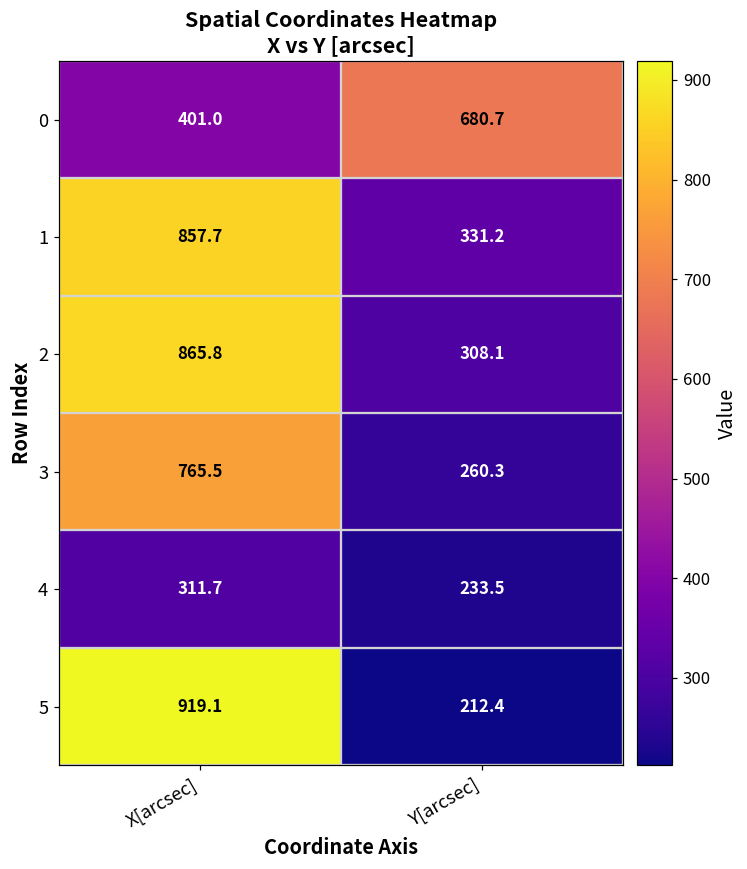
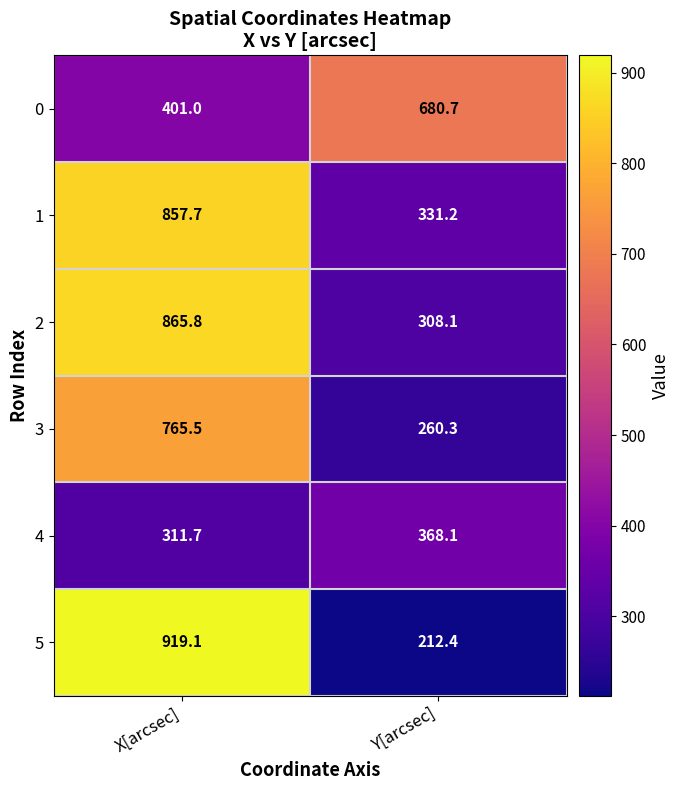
  {
    "0": {
      "X[arcsec]": 401.0,
      "Y[arcsec]": 680.7
    },
    "1": {
      "X[arcsec]": 857.7,
      "Y[arcsec]": 331.2
    },
    "2": {
      "X[arcsec]": 865.8,
      "Y[arcsec]": 308.1
    },
    "3": {
      "X[arcsec]": 765.5,
      "Y[arcsec]": 260.3
    },
    "4": {
      "X[arcsec]": 311.7,
-     "Y[arcsec]": 233.5
+     "Y[arcsec]": 368.1
    },
    "5": {
      "X[arcsec]": 919.1,
      "Y[arcsec]": 212.4
    }
  }
